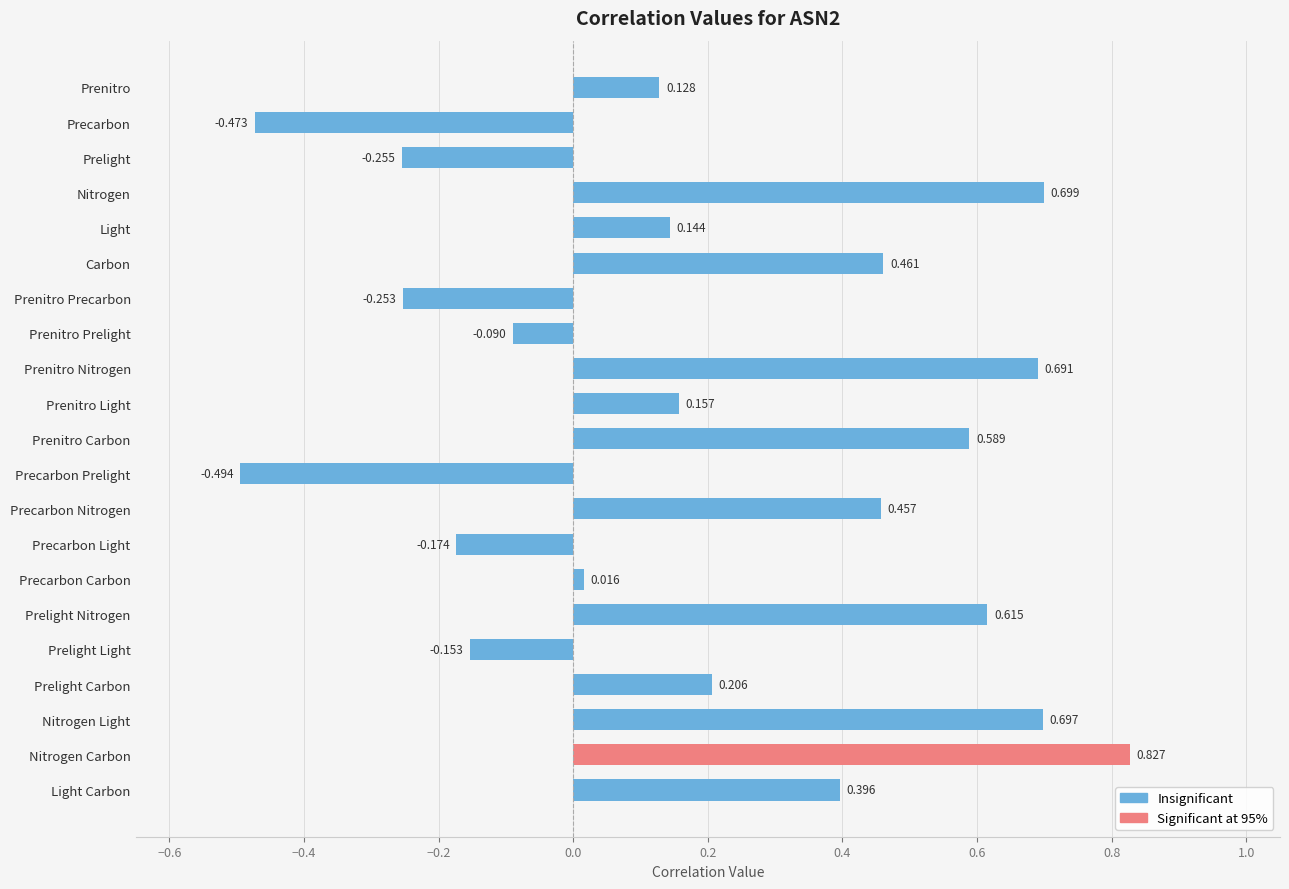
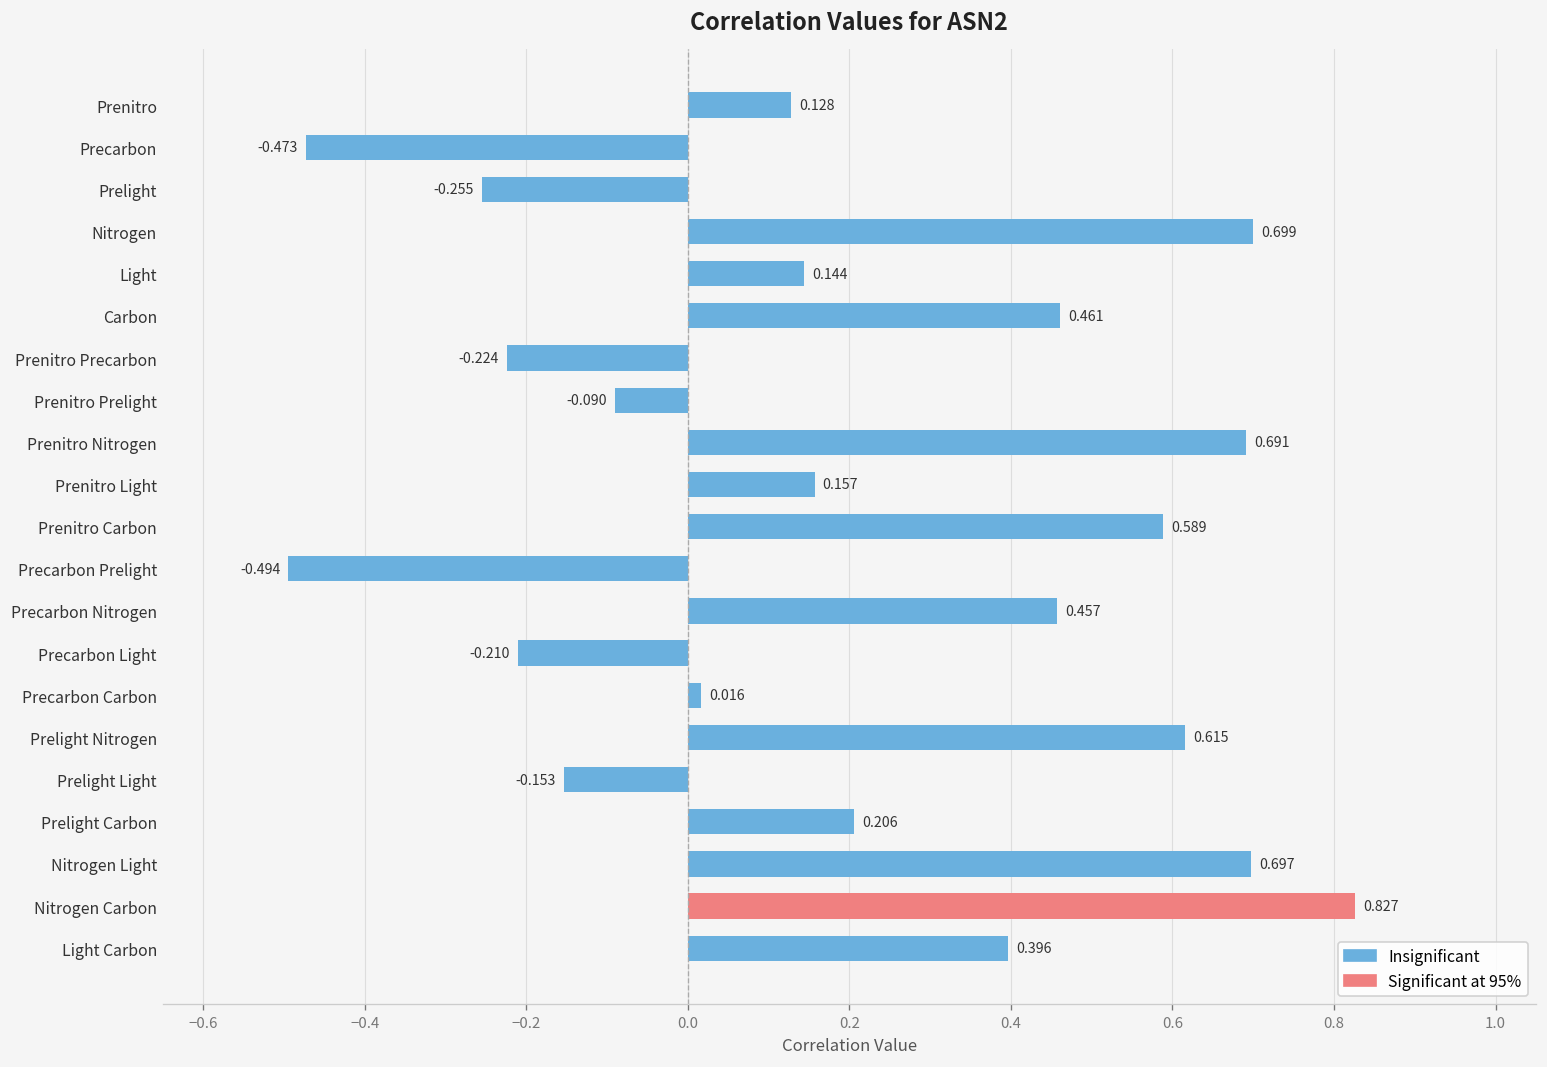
  {
    "Prenitro": 0.128,
    "Precarbon": -0.473,
    "Prelight": -0.255,
    "Nitrogen": 0.699,
    "Light": 0.144,
    "Carbon": 0.461,
-   "Prenitro Precarbon": -0.253,
+   "Prenitro Precarbon": -0.224,
    "Prenitro Prelight": -0.090,
    "Prenitro Nitrogen": 0.691,
    "Prenitro Light": 0.157,
    "Prenitro Carbon": 0.589,
    "Precarbon Prelight": -0.494,
    "Precarbon Nitrogen": 0.457,
-   "Precarbon Light": -0.174,
+   "Precarbon Light": -0.210,
    "Precarbon Carbon": 0.016,
    "Prelight Nitrogen": 0.615,
    "Prelight Light": -0.153,
    "Prelight Carbon": 0.206,
    "Nitrogen Light": 0.697,
    "Nitrogen Carbon": 0.827,
    "Light Carbon": 0.396
  }
